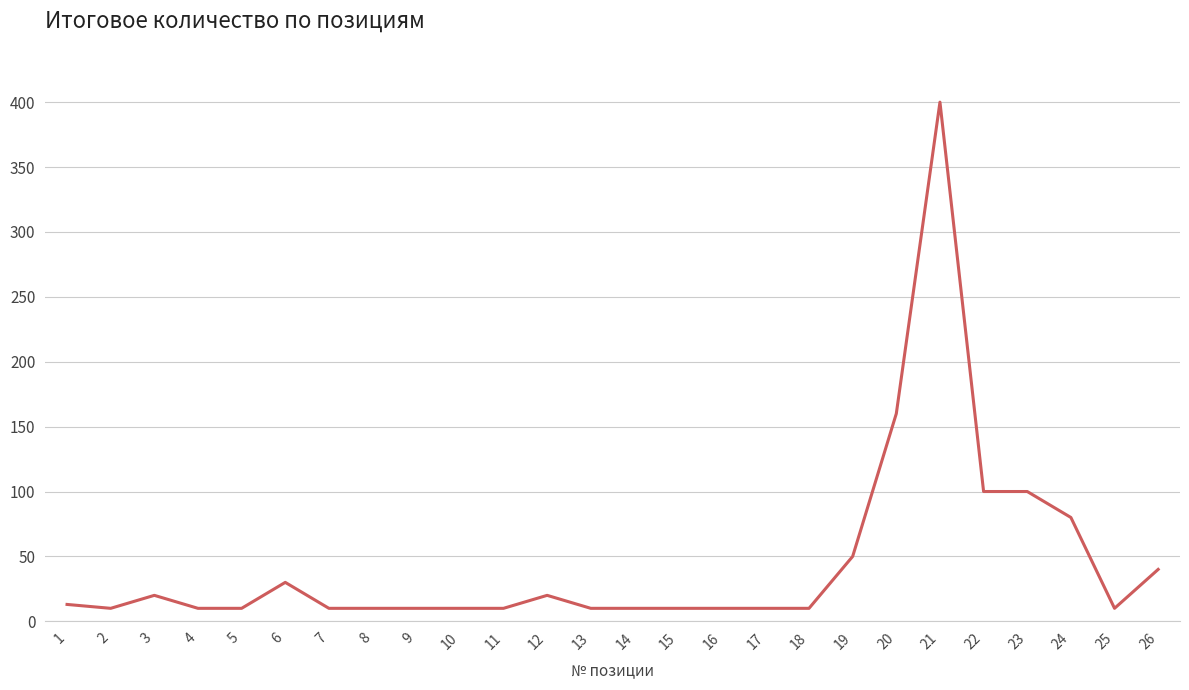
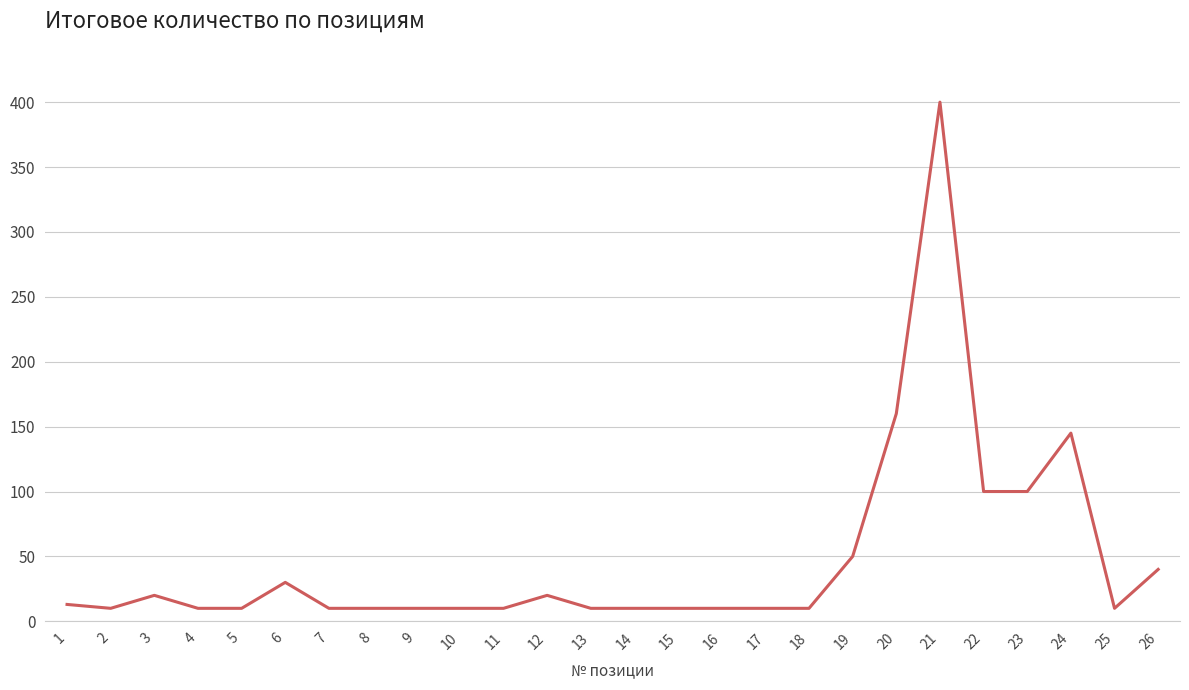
  {
    "1": 13,
    "2": 10,
    "3": 20,
    "4": 10,
    "5": 10,
    "6": 30,
    "7": 10,
    "8": 10,
    "9": 10,
    "10": 10,
    "11": 10,
    "12": 20,
    "13": 10,
    "14": 10,
    "15": 10,
    "16": 10,
    "17": 10,
    "18": 10,
    "19": 50,
    "20": 160,
    "21": 400,
    "22": 100,
    "23": 100,
-   "24": 80,
+   "24": 145,
    "25": 10,
    "26": 40
  }
